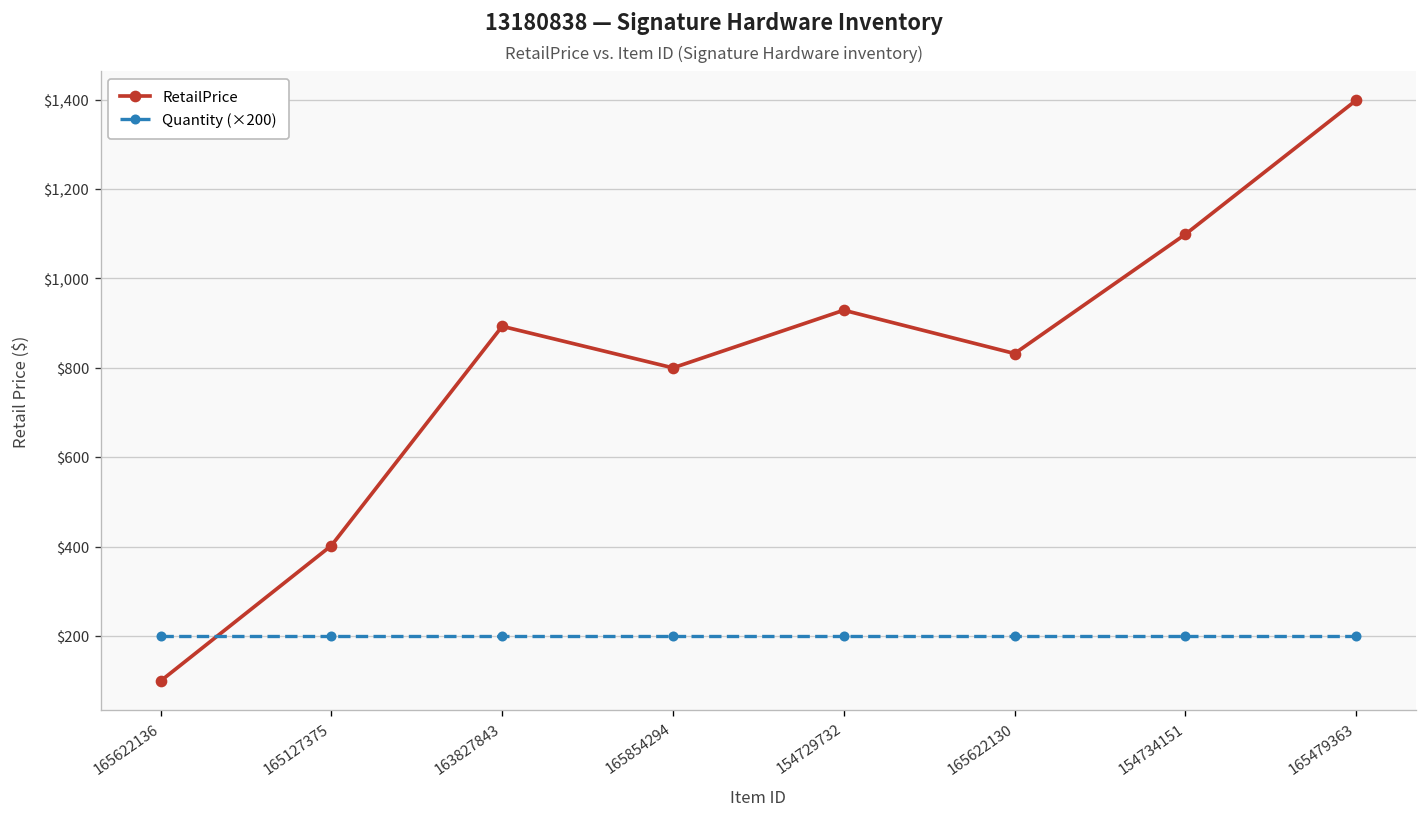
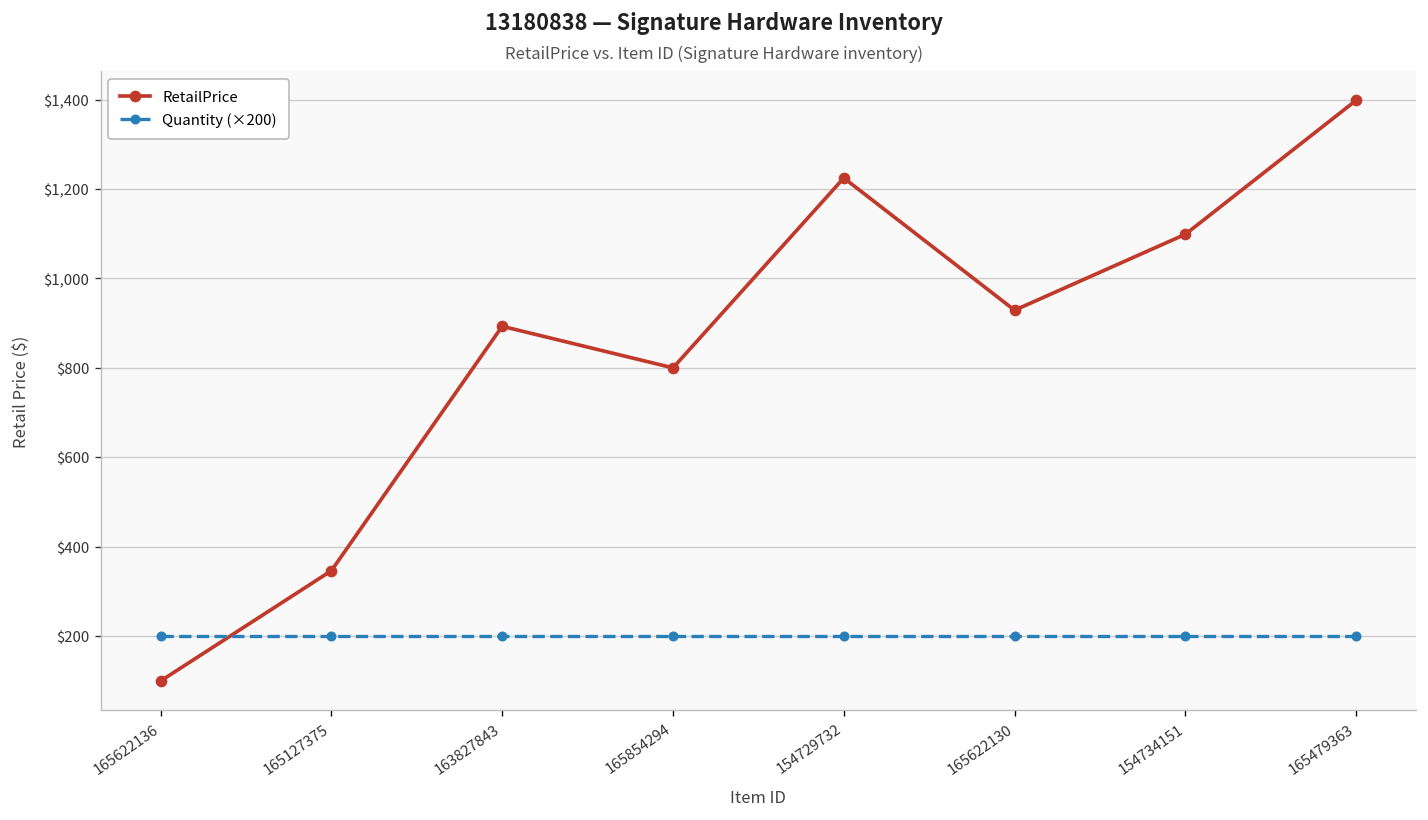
  {
    "RetailPrice": {
      "165622136": "$100",
-     "165127375": "$400",
+     "165127375": "$350",
      "163827843": "$890",
      "165854294": "$800",
-     "154729732": "$930",
-     "165622130": "$830",
+     "154729732": "$1,230",
+     "165622130": "$930",
      "154734151": "$1,100",
      "165479363": "$1,400"
    },
    "Quantity (×200)": {
      "165622136": "$200",
      "165127375": "$200",
      "163827843": "$200",
      "165854294": "$200",
      "154729732": "$200",
      "165622130": "$200",
      "154734151": "$200",
      "165479363": "$200"
    }
  }
